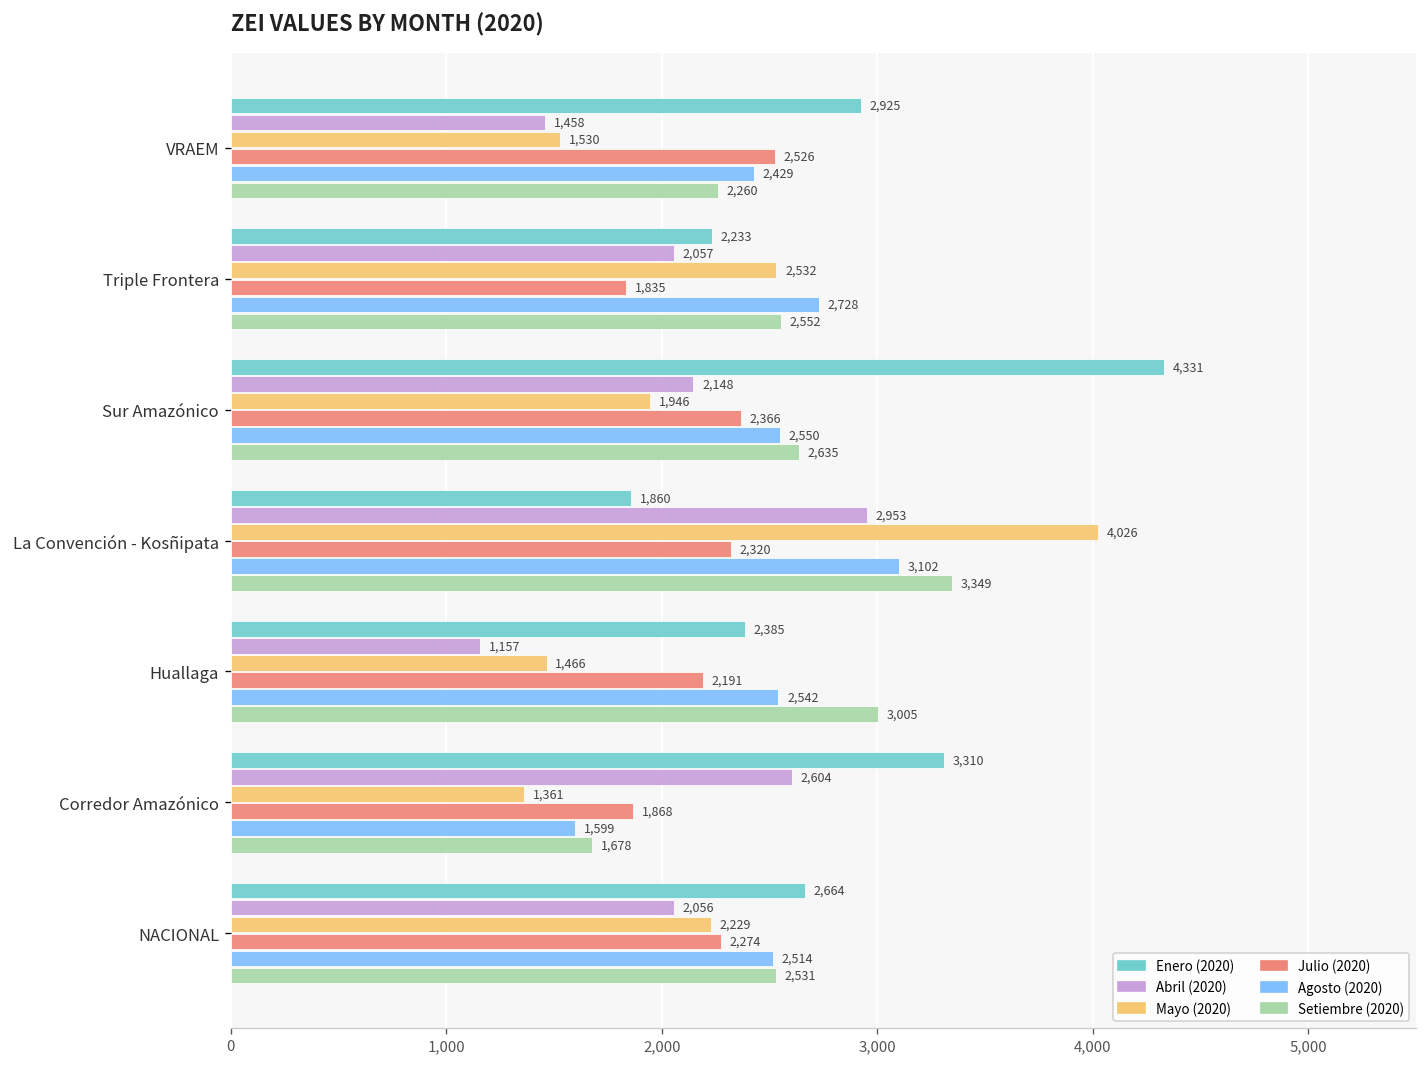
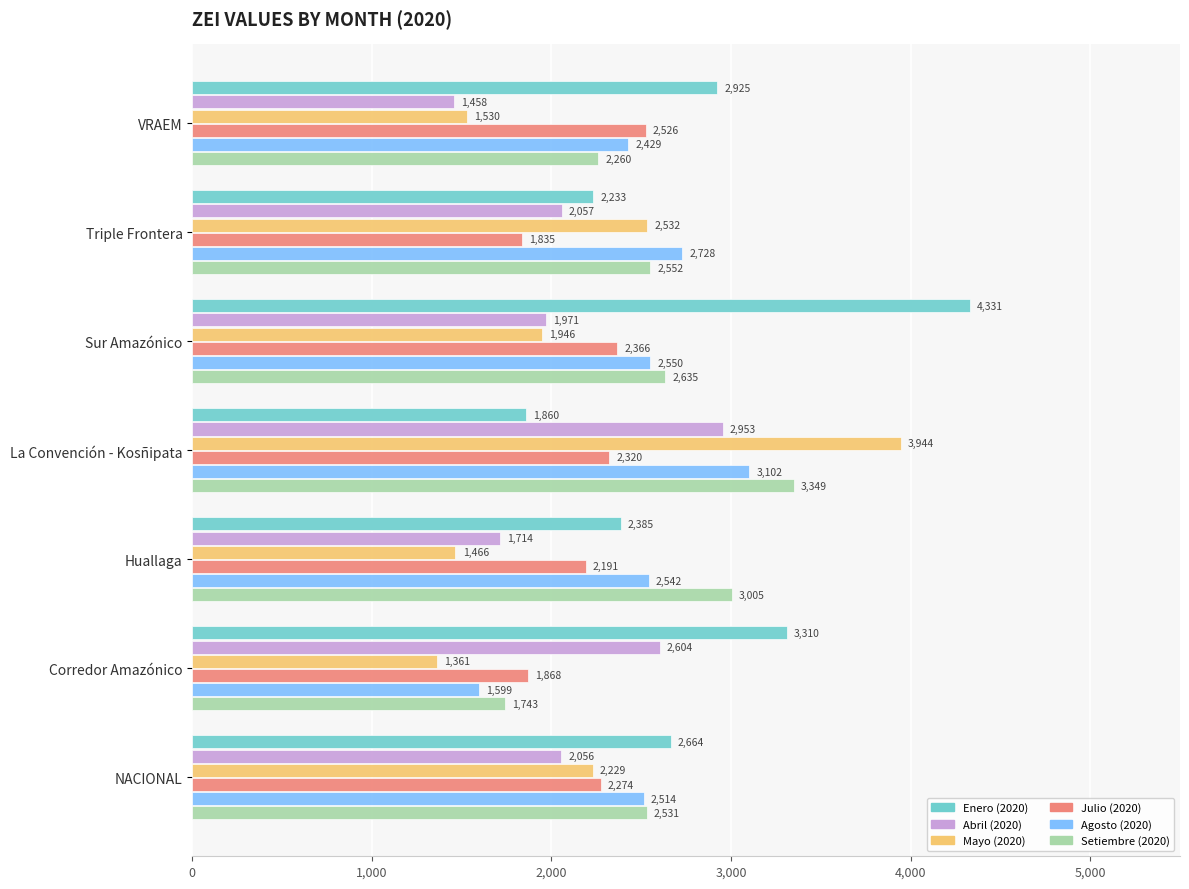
  {
    "Abril (2020)": {
      "VRAEM": "1,458",
      "Triple Frontera": "2,057",
-     "Sur Amazónico": "2,148",
+     "Sur Amazónico": "1,971",
      "La Convención - Kosñipata": "2,953",
-     "Huallaga": "1,157",
+     "Huallaga": "1,714",
      "Corredor Amazónico": "2,604",
      "NACIONAL": "2,056"
    },
    "Mayo (2020)": {
      "VRAEM": "1,530",
      "Triple Frontera": "2,532",
      "Sur Amazónico": "1,946",
-     "La Convención - Kosñipata": "4,026",
+     "La Convención - Kosñipata": "3,944",
      "Huallaga": "1,466",
      "Corredor Amazónico": "1,361",
      "NACIONAL": "2,229"
    },
    "Julio (2020)": {
      "VRAEM": "2,526",
      "Triple Frontera": "1,835",
      "Sur Amazónico": "2,366",
      "La Convención - Kosñipata": "2,320",
      "Huallaga": "2,191",
      "Corredor Amazónico": "1,868",
      "NACIONAL": "2,274"
    },
    "Setiembre (2020)": {
      "VRAEM": "2,260",
      "Triple Frontera": "2,552",
      "Sur Amazónico": "2,635",
      "La Convención - Kosñipata": "3,349",
      "Huallaga": "3,005",
-     "Corredor Amazónico": "1,678",
+     "Corredor Amazónico": "1,743",
      "NACIONAL": "2,531"
    }
  }
